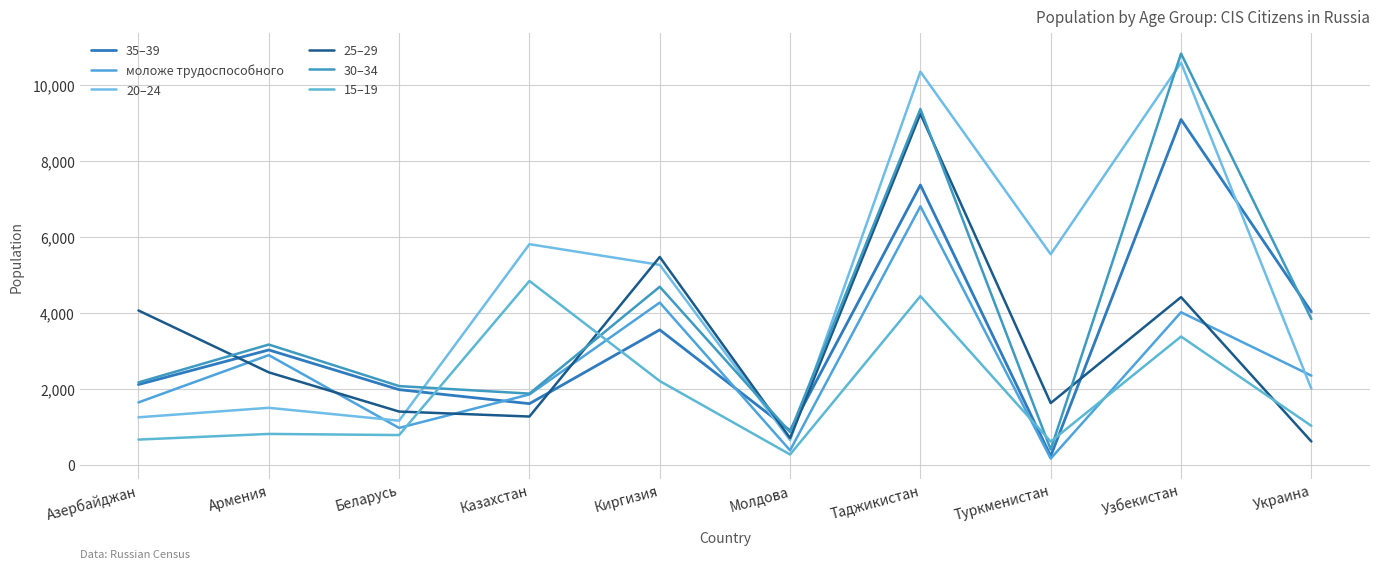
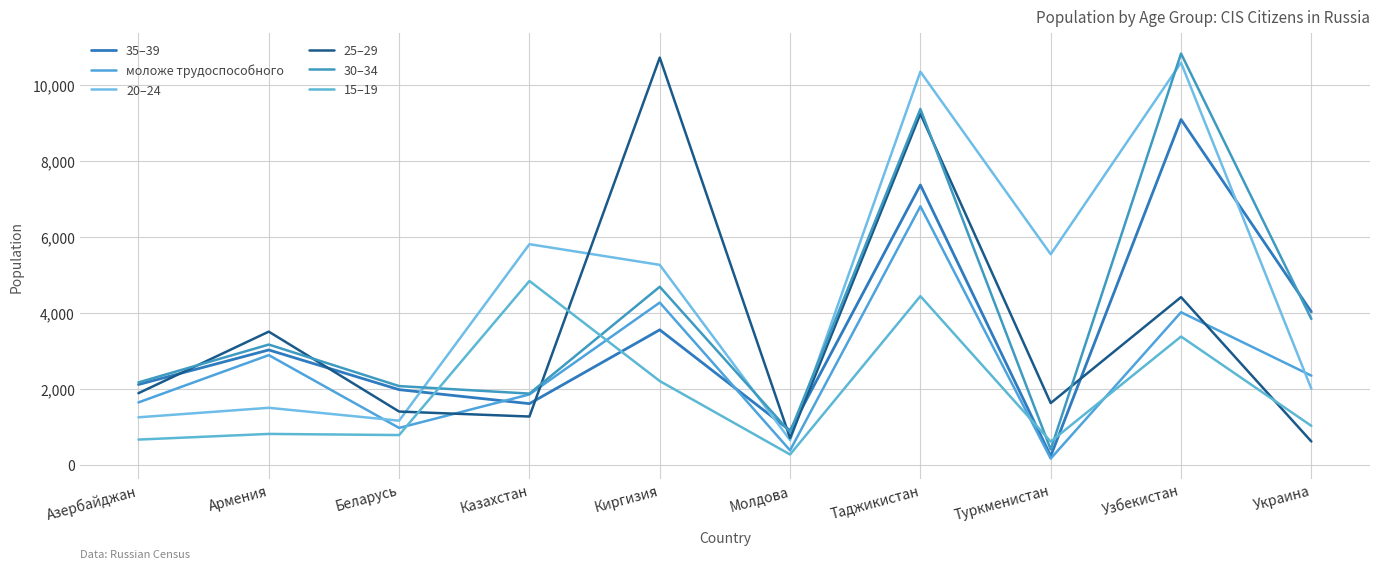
  {
    "25–29": {
-     "Азербайджан": "4,100",
-     "Армения": "2,400",
+     "Азербайджан": "1,900",
+     "Армения": "3,500",
      "Беларусь": "1,400",
      "Казахстан": "1,300",
-     "Киргизия": "5,500",
+     "Киргизия": "10,700",
      "Таджикистан": "9,200",
      "Туркменистан": "1,600",
      "Узбекистан": "4,400",
      "Украина": "600"
    }
  }
